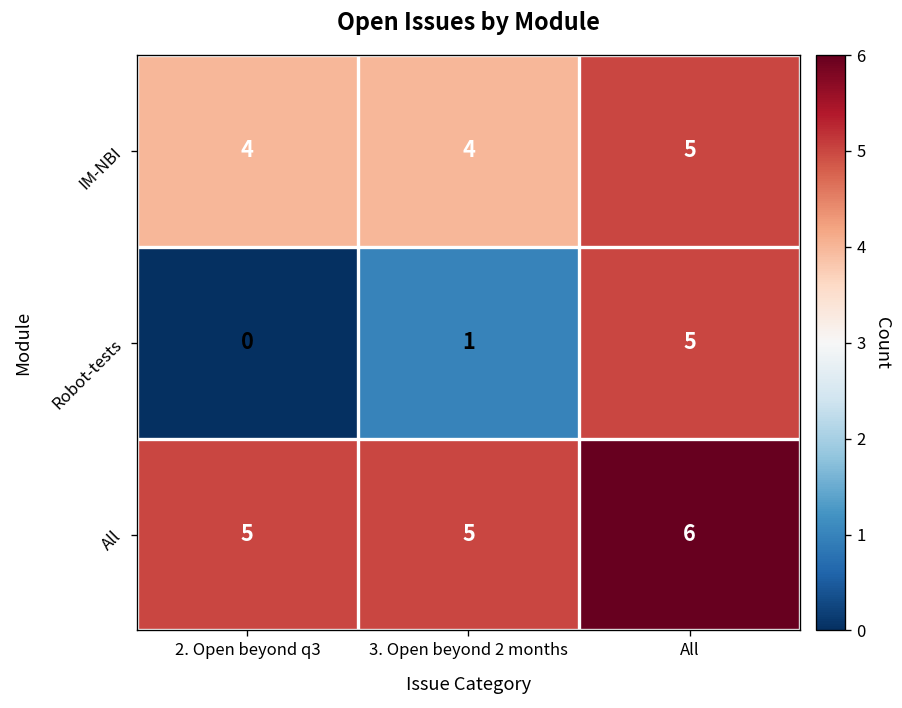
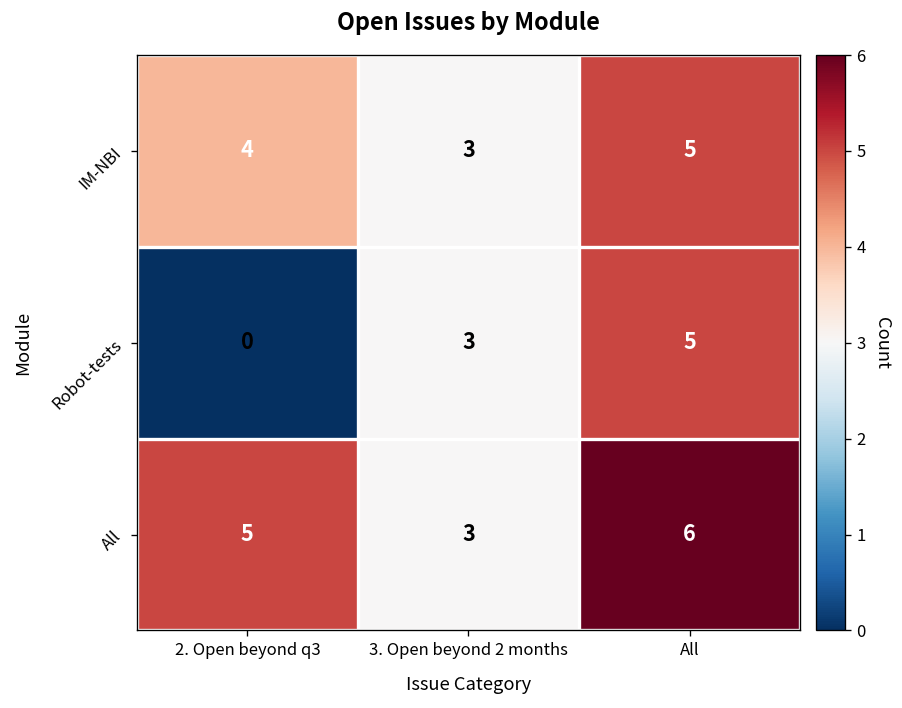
  {
    "IM-NBI": {
      "2. Open beyond q3": 4,
-     "3. Open beyond 2 months": 4,
+     "3. Open beyond 2 months": 3,
      "All": 5
    },
    "Robot-tests": {
      "2. Open beyond q3": 0,
-     "3. Open beyond 2 months": 1,
+     "3. Open beyond 2 months": 3,
      "All": 5
    },
    "All": {
      "2. Open beyond q3": 5,
-     "3. Open beyond 2 months": 5,
+     "3. Open beyond 2 months": 3,
      "All": 6
    }
  }
